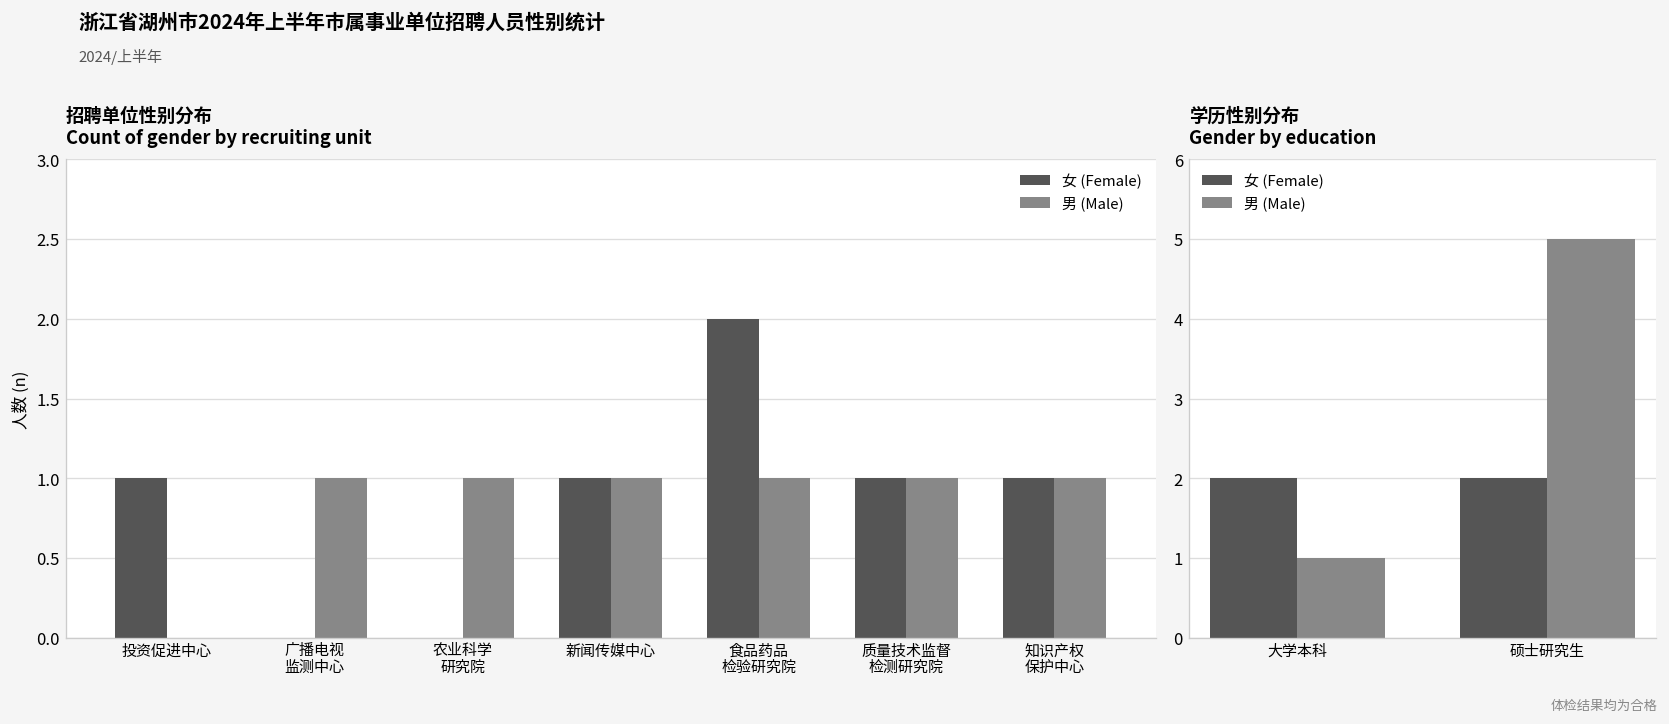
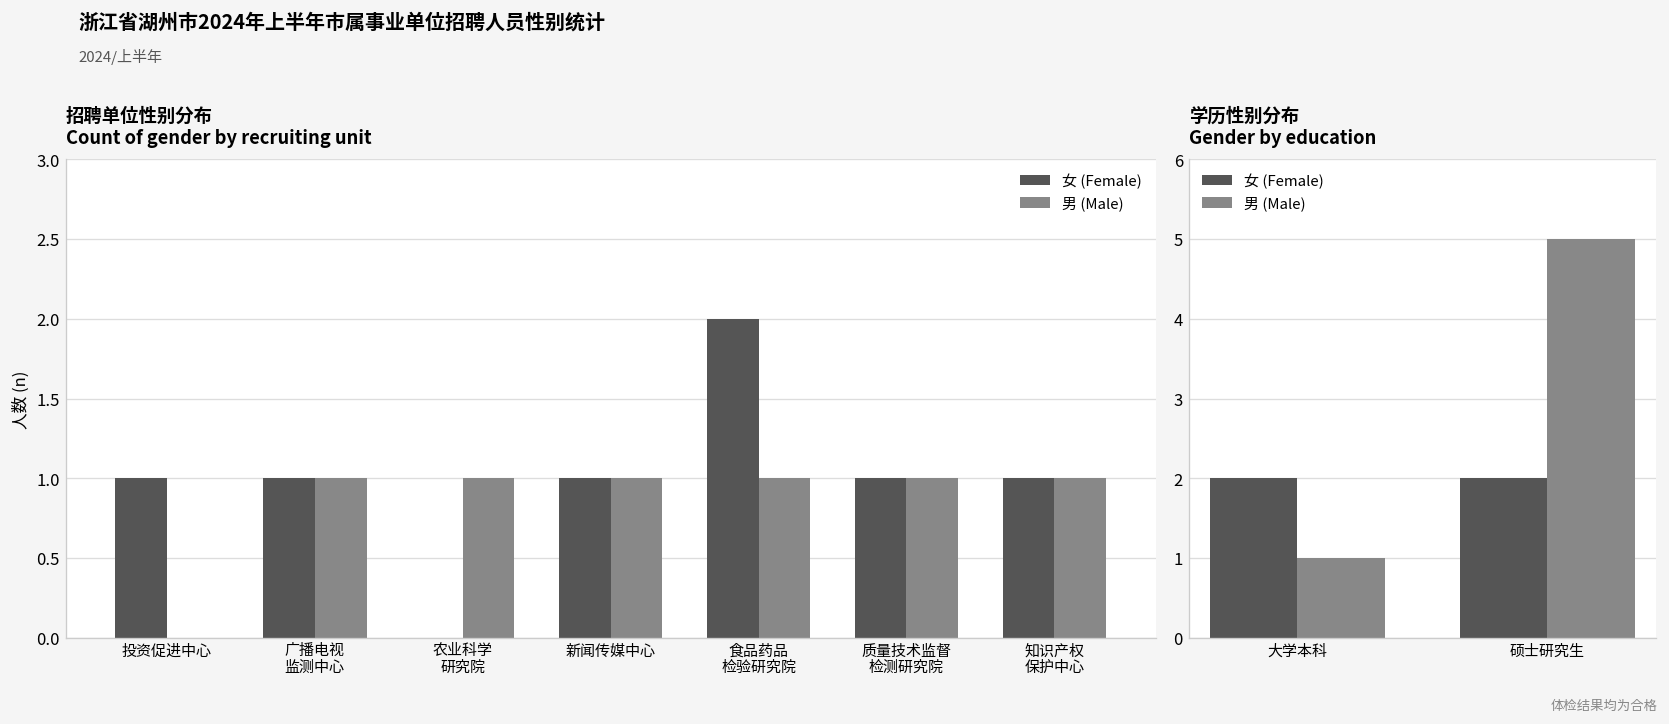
  {
    "招聘单位性别分布 Count of gender by recruiting unit": {
      "女 (Female)": {
        "投资促进中心": 1,
-       "广播电视 监测中心": 0,
+       "广播电视 监测中心": 1,
        "农业科学 研究院": 0,
        "新闻传媒中心": 1,
        "食品药品 检验研究院": 2,
        "质量技术监督 检测研究院": 1,
        "知识产权 保护中心": 1
      },
      "男 (Male)": {
        "投资促进中心": 0,
        "广播电视 监测中心": 1,
        "农业科学 研究院": 1,
        "新闻传媒中心": 1,
        "食品药品 检验研究院": 1,
        "质量技术监督 检测研究院": 1,
        "知识产权 保护中心": 1
      }
    },
    "学历性别分布 Gender by education": {
      "女 (Female)": {
        "大学本科": 2.0,
        "硕士研究生": 2.0
      },
      "男 (Male)": {
        "大学本科": 1.0,
        "硕士研究生": 5.0
      }
    }
  }
